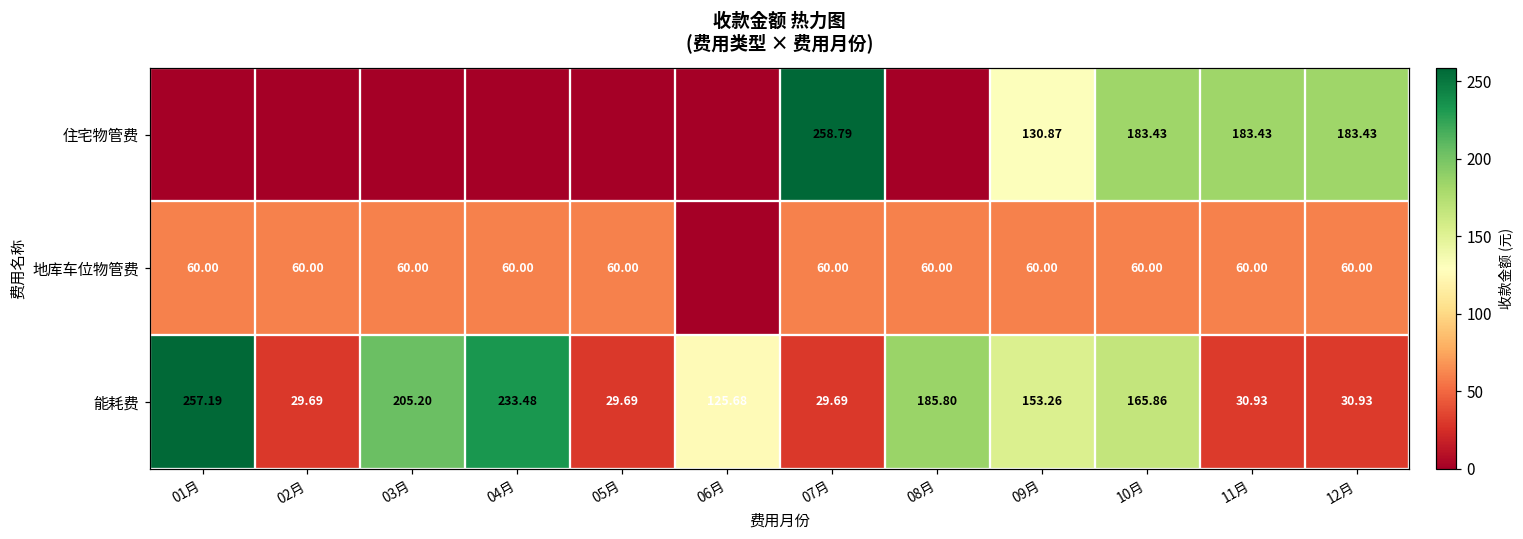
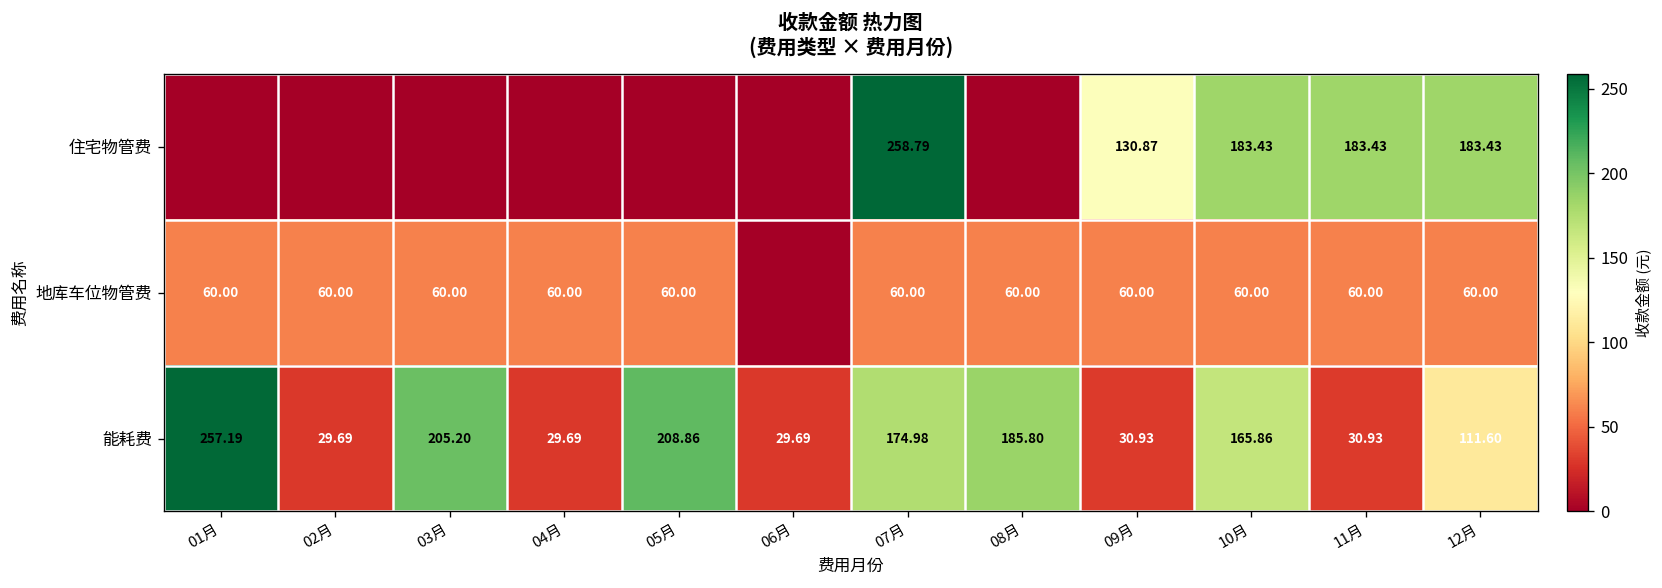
  {
    "住宅物管费": {
      "07月": 258.79,
      "09月": 130.87,
      "10月": 183.43,
      "11月": 183.43,
      "12月": 183.43
    },
    "地库车位物管费": {
      "01月": 60.00,
      "02月": 60.00,
      "03月": 60.00,
      "04月": 60.00,
      "05月": 60.00,
      "07月": 60.00,
      "08月": 60.00,
      "09月": 60.00,
      "10月": 60.00,
      "11月": 60.00,
      "12月": 60.00
    },
    "能耗费": {
      "01月": 257.19,
      "02月": 29.69,
      "03月": 205.20,
-     "04月": 233.48,
-     "05月": 29.69,
-     "06月": 125.68,
-     "07月": 29.69,
+     "04月": 29.69,
+     "05月": 208.86,
+     "06月": 29.69,
+     "07月": 174.98,
      "08月": 185.80,
-     "09月": 153.26,
+     "09月": 30.93,
      "10月": 165.86,
      "11月": 30.93,
-     "12月": 30.93
+     "12月": 111.60
    }
  }
